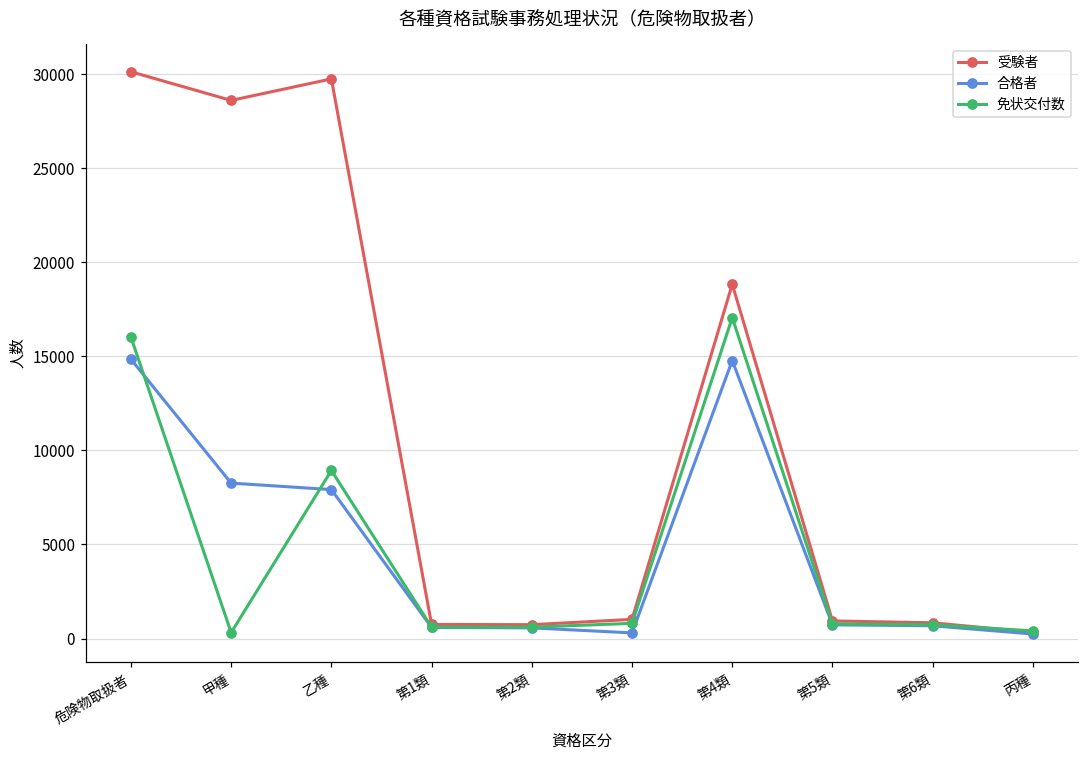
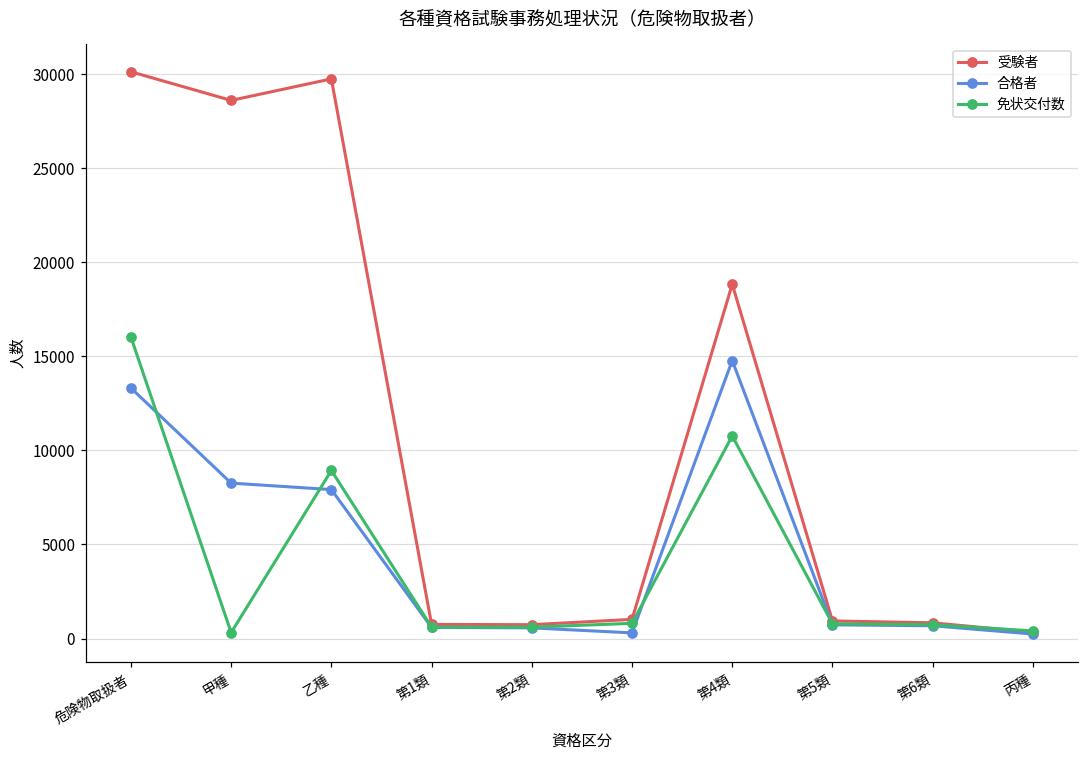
  {
    "受験者": {
      "危険物取扱者": 30100,
      "甲種": 28600,
      "乙種": 29800,
      "第3類": 1000,
      "第4類": 18800,
      "第5類": 900
    },
    "合格者": {
-     "危険物取扱者": 14800,
+     "危険物取扱者": 13300,
      "甲種": 8300,
      "乙種": 7900,
      "第3類": 300,
      "第4類": 14800
    },
    "免状交付数": {
      "危険物取扱者": 16000,
      "甲種": 300,
      "乙種": 8900,
      "第3類": 800,
-     "第4類": 17100
+     "第4類": 10800
    }
  }
